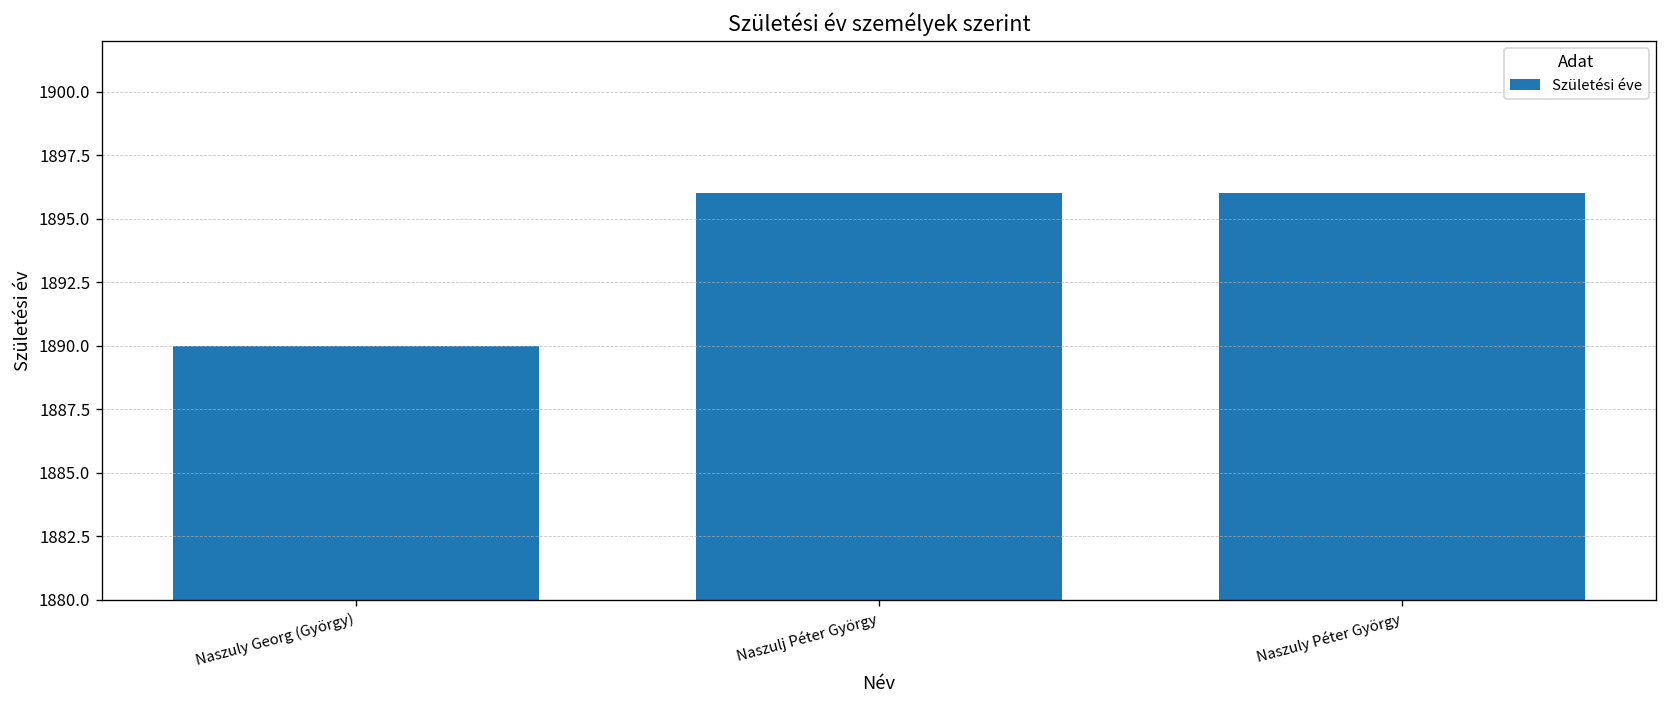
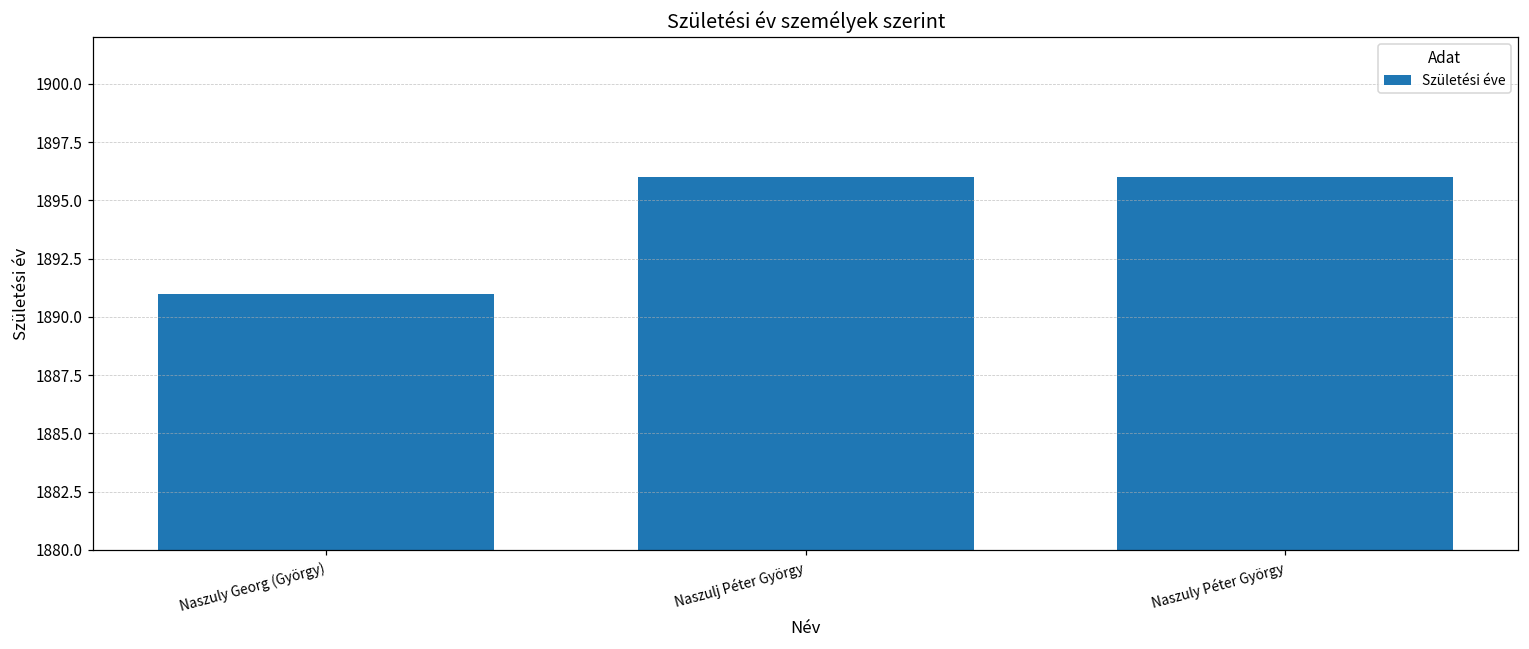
  {
-   "Naszuly Georg (György)": 1890,
+   "Naszuly Georg (György)": 1891,
    "Naszulj Péter György": 1896,
    "Naszuly Péter György": 1896
  }
